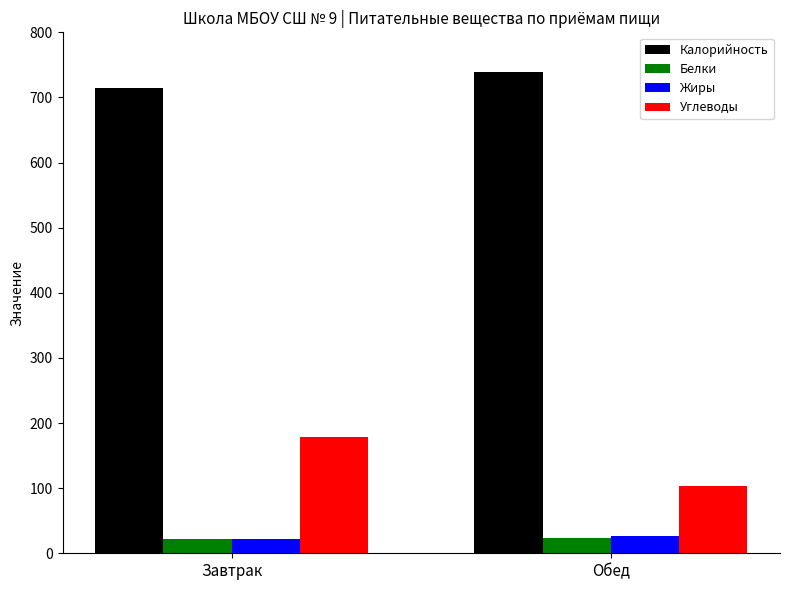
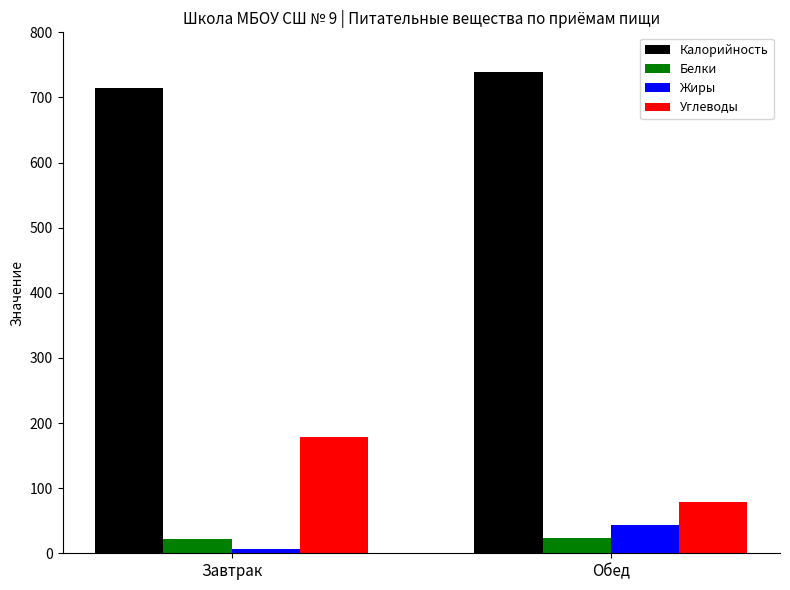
  {
    "Калорийность": {
      "Завтрак": 710,
      "Обед": 740
    },
    "Белки": {
      "Завтрак": 20,
      "Обед": 20
    },
    "Жиры": {
-     "Завтрак": 20,
-     "Обед": 30
+     "Завтрак": 10,
+     "Обед": 40
    },
    "Углеводы": {
      "Завтрак": 180,
-     "Обед": 100
+     "Обед": 80
    }
  }
